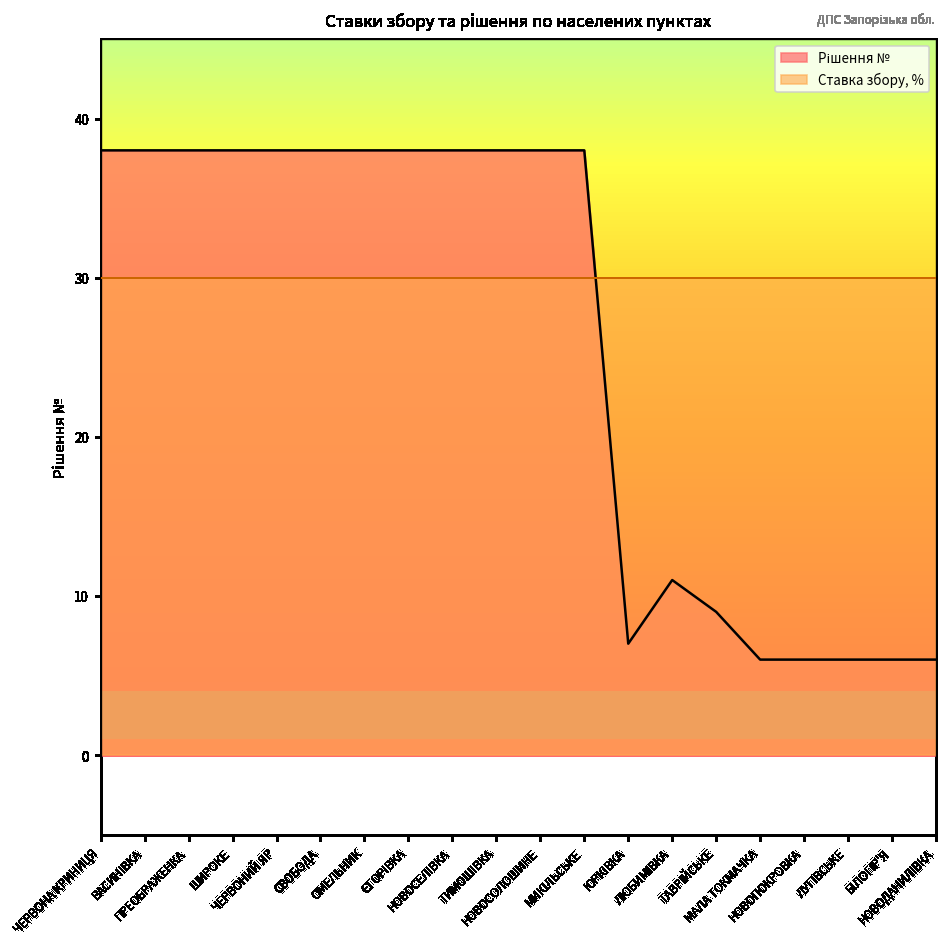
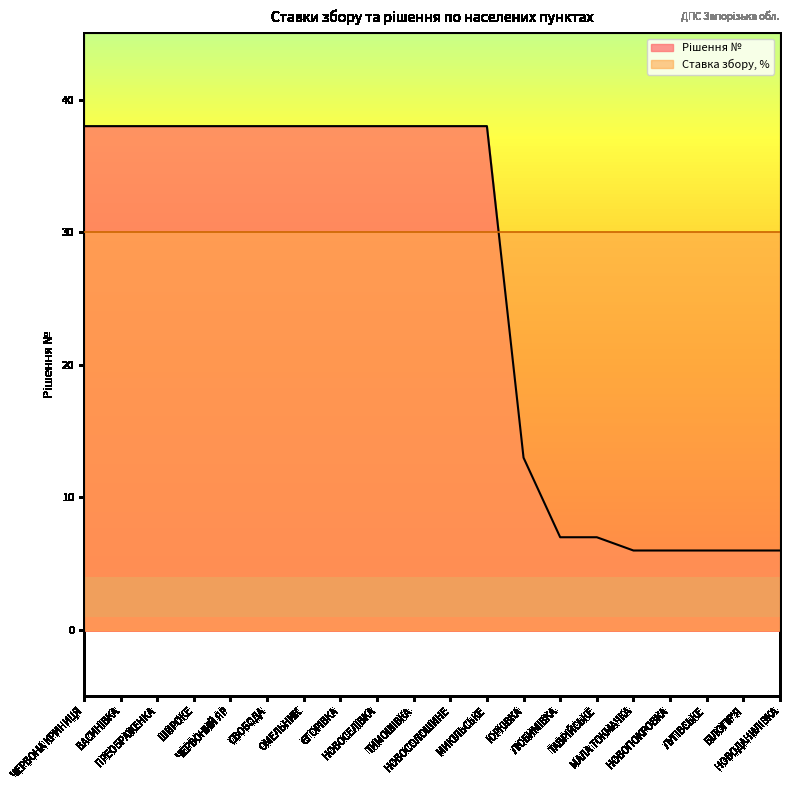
  {
    "Рішення №": {
      "ЧЕРВОНА КРИНИЦЯ": 38,
      "ВАСИНІВКА": 38,
      "ПРЕОБРАЖЕНКА": 38,
      "ШИРОКЕ": 38,
      "ЧЕРВОНИЙ ЯР": 38,
      "СВОБОДА": 38,
      "ОМЕЛЬНИК": 38,
      "ЄГОРІВКА": 38,
      "НОВОСЕЛІВКА": 38,
      "ТИМОШІВКА": 38,
      "НОВОСОЛОШИНЕ": 38,
      "МИКІЛЬСЬКЕ": 38,
-     "ЮРКІВКА": 7,
-     "ЛЮБИМІВКА": 11,
-     "ТАВРІЙСЬКЕ": 9,
+     "ЮРКІВКА": 13,
+     "ЛЮБИМІВКА": 7,
+     "ТАВРІЙСЬКЕ": 7,
      "МАЛА ТОКМАЧКА": 6,
      "НОВОПОКРОВКА": 6,
      "ЛУГІВСЬКЕ": 6,
      "БІЛОГІР'Я": 6,
      "НОВОДАНИЛІВКА": 6
    },
    "Ставка збору, %": {
      "ЧЕРВОНА КРИНИЦЯ": 30,
      "ВАСИНІВКА": 30,
      "ПРЕОБРАЖЕНКА": 30,
      "ШИРОКЕ": 30,
      "ЧЕРВОНИЙ ЯР": 30,
      "СВОБОДА": 30,
      "ОМЕЛЬНИК": 30,
      "ЄГОРІВКА": 30,
      "НОВОСЕЛІВКА": 30,
      "ТИМОШІВКА": 30,
      "НОВОСОЛОШИНЕ": 30,
      "МИКІЛЬСЬКЕ": 30,
      "ЮРКІВКА": 30,
      "ЛЮБИМІВКА": 30,
      "ТАВРІЙСЬКЕ": 30,
      "МАЛА ТОКМАЧКА": 30,
      "НОВОПОКРОВКА": 30,
      "ЛУГІВСЬКЕ": 30,
      "БІЛОГІР'Я": 30,
      "НОВОДАНИЛІВКА": 30
    }
  }
